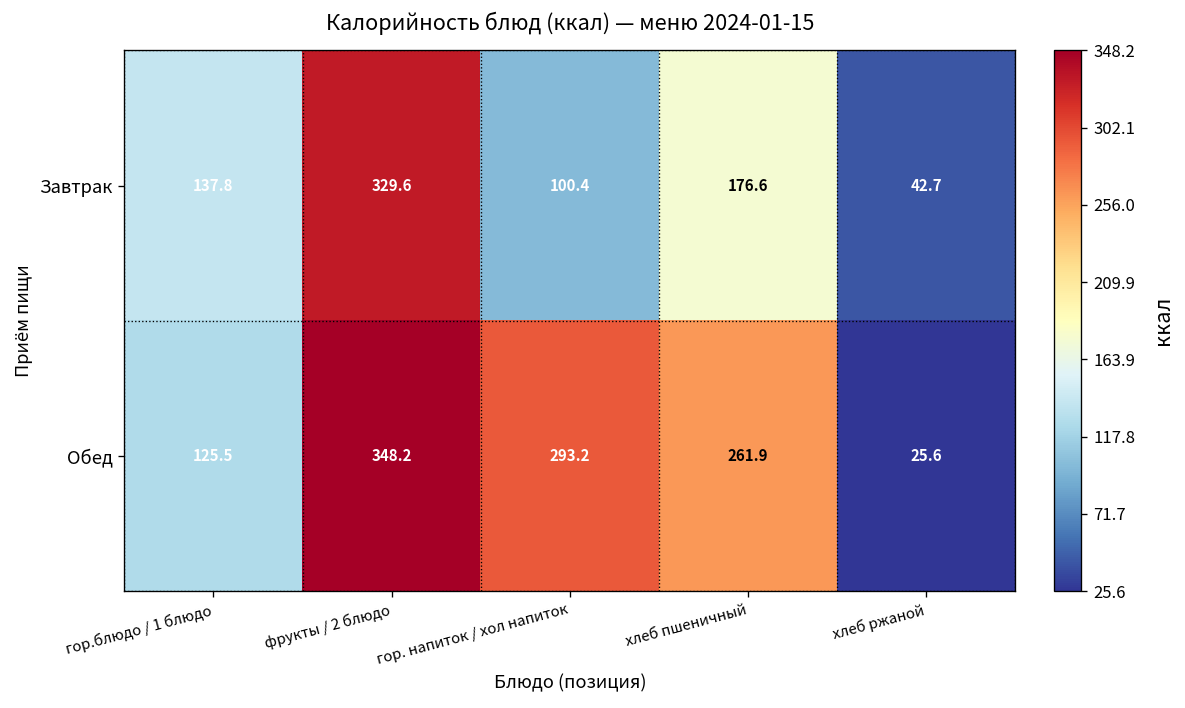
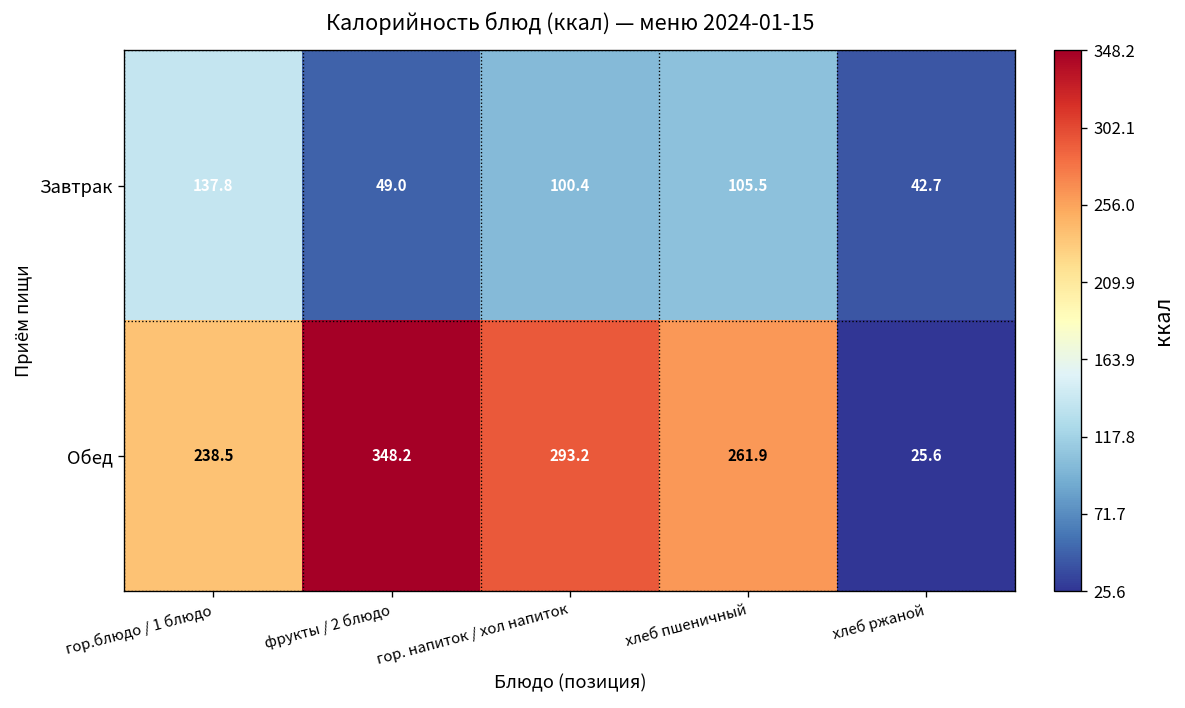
  {
    "Завтрак": {
      "гор.блюдо / 1 блюдо": 137.8,
-     "фрукты / 2 блюдо": 329.6,
+     "фрукты / 2 блюдо": 49.0,
      "гор. напиток / хол напиток": 100.4,
-     "хлеб пшеничный": 176.6,
+     "хлеб пшеничный": 105.5,
      "хлеб ржаной": 42.7
    },
    "Обед": {
-     "гор.блюдо / 1 блюдо": 125.5,
+     "гор.блюдо / 1 блюдо": 238.5,
      "фрукты / 2 блюдо": 348.2,
      "гор. напиток / хол напиток": 293.2,
      "хлеб пшеничный": 261.9,
      "хлеб ржаной": 25.6
    }
  }
